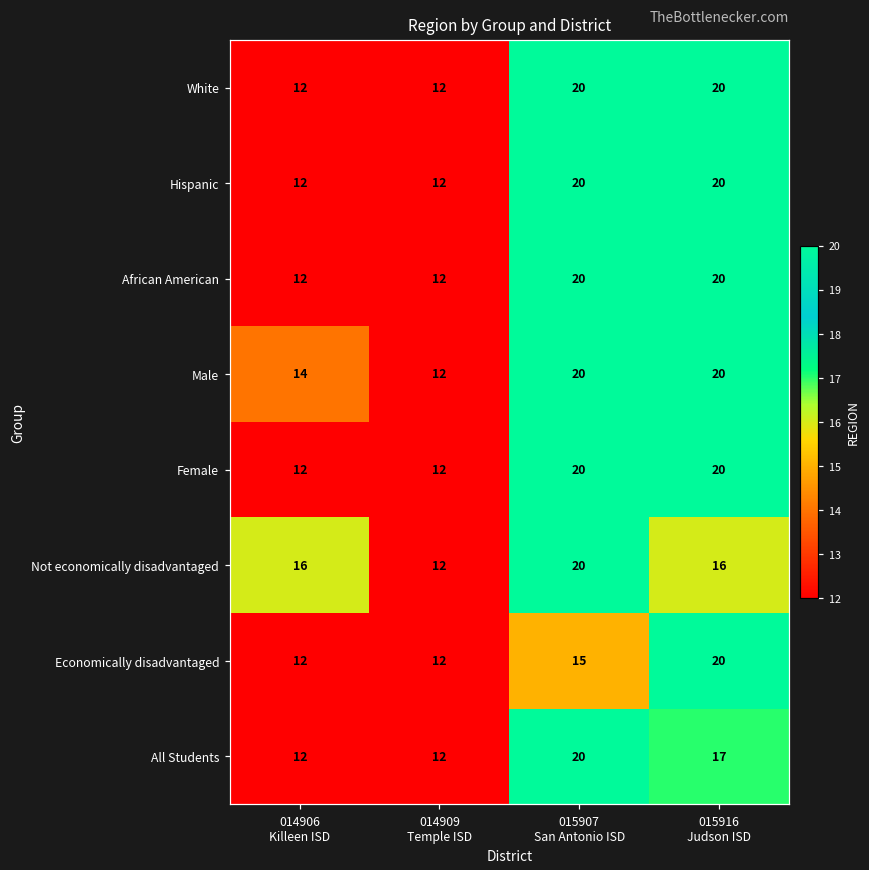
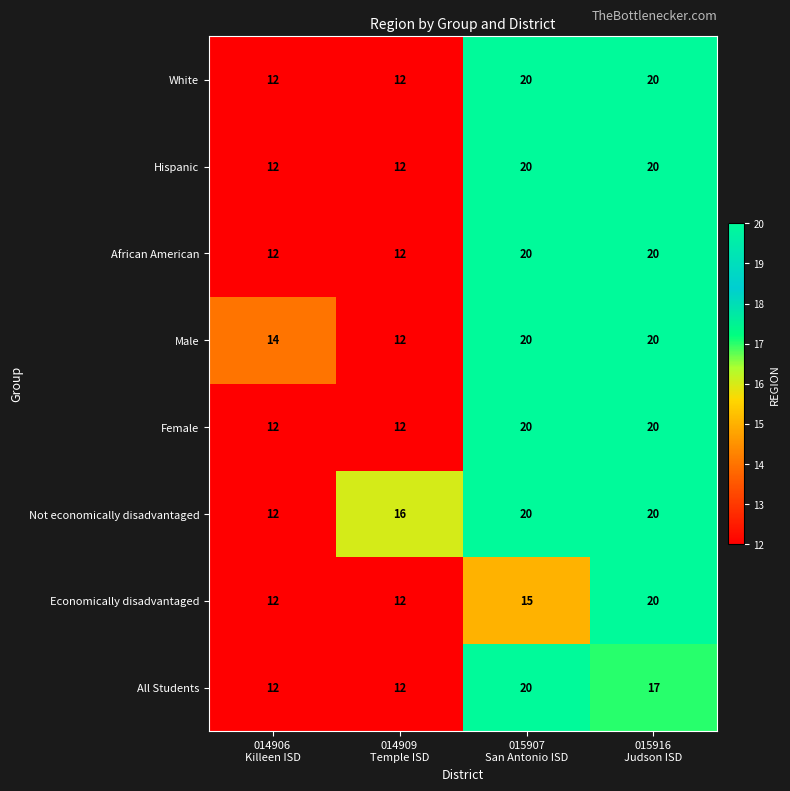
  {
    "White": {
      "014906 Killeen ISD": 12,
      "014909 Temple ISD": 12,
      "015907 San Antonio ISD": 20,
      "015916 Judson ISD": 20
    },
    "Hispanic": {
      "014906 Killeen ISD": 12,
      "014909 Temple ISD": 12,
      "015907 San Antonio ISD": 20,
      "015916 Judson ISD": 20
    },
    "African American": {
      "014906 Killeen ISD": 12,
      "014909 Temple ISD": 12,
      "015907 San Antonio ISD": 20,
      "015916 Judson ISD": 20
    },
    "Male": {
      "014906 Killeen ISD": 14,
      "014909 Temple ISD": 12,
      "015907 San Antonio ISD": 20,
      "015916 Judson ISD": 20
    },
    "Female": {
      "014906 Killeen ISD": 12,
      "014909 Temple ISD": 12,
      "015907 San Antonio ISD": 20,
      "015916 Judson ISD": 20
    },
    "Not economically disadvantaged": {
-     "014906 Killeen ISD": 16,
-     "014909 Temple ISD": 12,
+     "014906 Killeen ISD": 12,
+     "014909 Temple ISD": 16,
      "015907 San Antonio ISD": 20,
-     "015916 Judson ISD": 16
+     "015916 Judson ISD": 20
    },
    "Economically disadvantaged": {
      "014906 Killeen ISD": 12,
      "014909 Temple ISD": 12,
      "015907 San Antonio ISD": 15,
      "015916 Judson ISD": 20
    },
    "All Students": {
      "014906 Killeen ISD": 12,
      "014909 Temple ISD": 12,
      "015907 San Antonio ISD": 20,
      "015916 Judson ISD": 17
    }
  }
